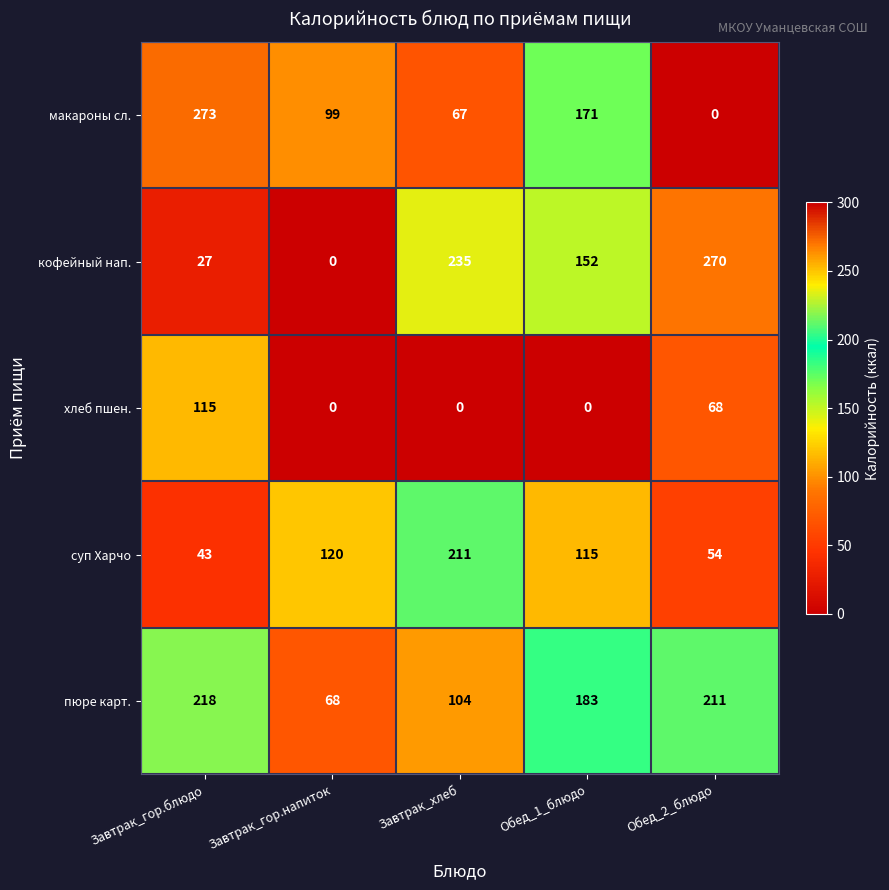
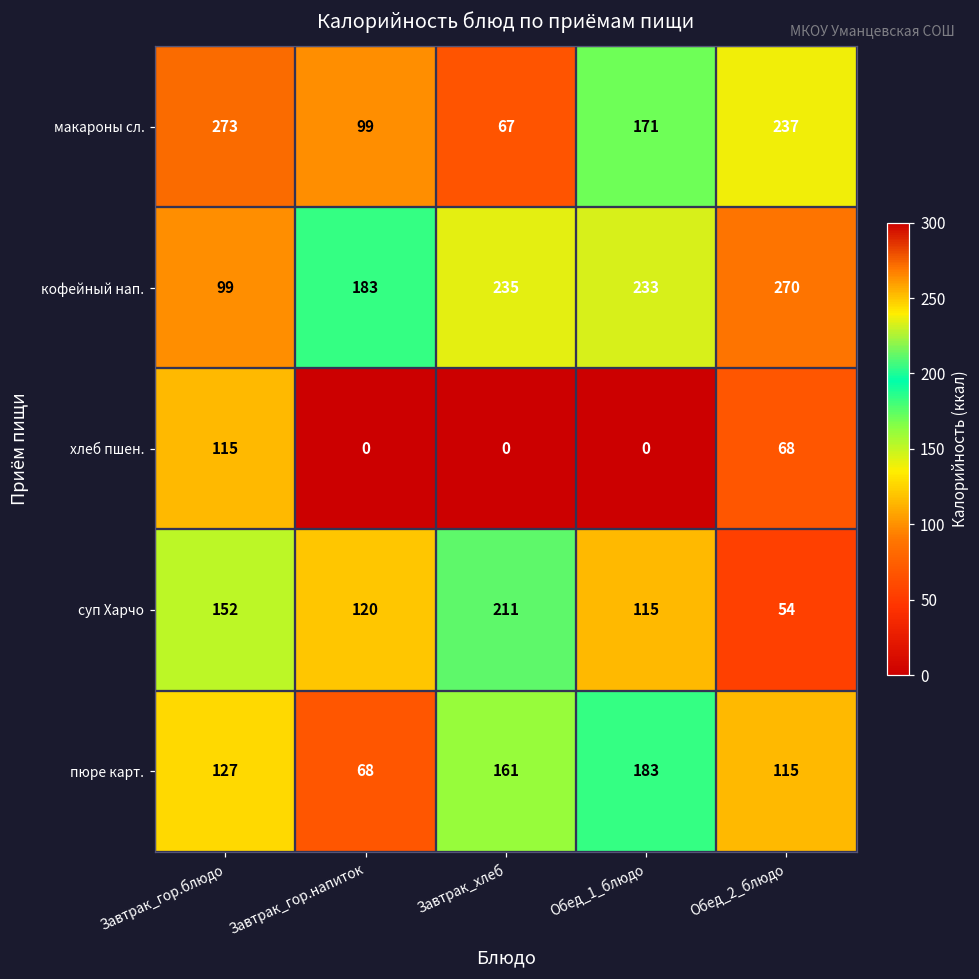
  {
    "макароны сл.": {
      "Завтрак_гор.блюдо": 273,
      "Завтрак_гор.напиток": 99,
      "Завтрак_хлеб": 67,
      "Обед_1_блюдо": 171,
-     "Обед_2_блюдо": 0
+     "Обед_2_блюдо": 237
    },
    "кофейный нап.": {
-     "Завтрак_гор.блюдо": 27,
-     "Завтрак_гор.напиток": 0,
+     "Завтрак_гор.блюдо": 99,
+     "Завтрак_гор.напиток": 183,
      "Завтрак_хлеб": 235,
-     "Обед_1_блюдо": 152,
+     "Обед_1_блюдо": 233,
      "Обед_2_блюдо": 270
    },
    "хлеб пшен.": {
      "Завтрак_гор.блюдо": 115,
      "Завтрак_гор.напиток": 0,
      "Завтрак_хлеб": 0,
      "Обед_1_блюдо": 0,
      "Обед_2_блюдо": 68
    },
    "суп Харчо": {
-     "Завтрак_гор.блюдо": 43,
+     "Завтрак_гор.блюдо": 152,
      "Завтрак_гор.напиток": 120,
      "Завтрак_хлеб": 211,
      "Обед_1_блюдо": 115,
      "Обед_2_блюдо": 54
    },
    "пюре карт.": {
-     "Завтрак_гор.блюдо": 218,
+     "Завтрак_гор.блюдо": 127,
      "Завтрак_гор.напиток": 68,
-     "Завтрак_хлеб": 104,
+     "Завтрак_хлеб": 161,
      "Обед_1_блюдо": 183,
-     "Обед_2_блюдо": 211
+     "Обед_2_блюдо": 115
    }
  }
